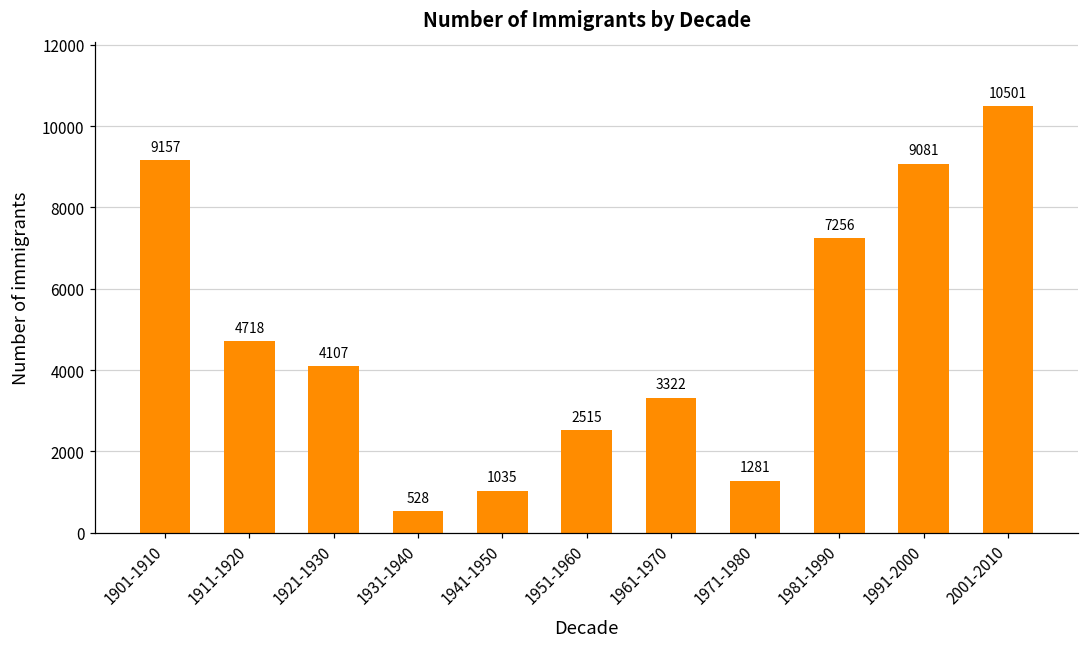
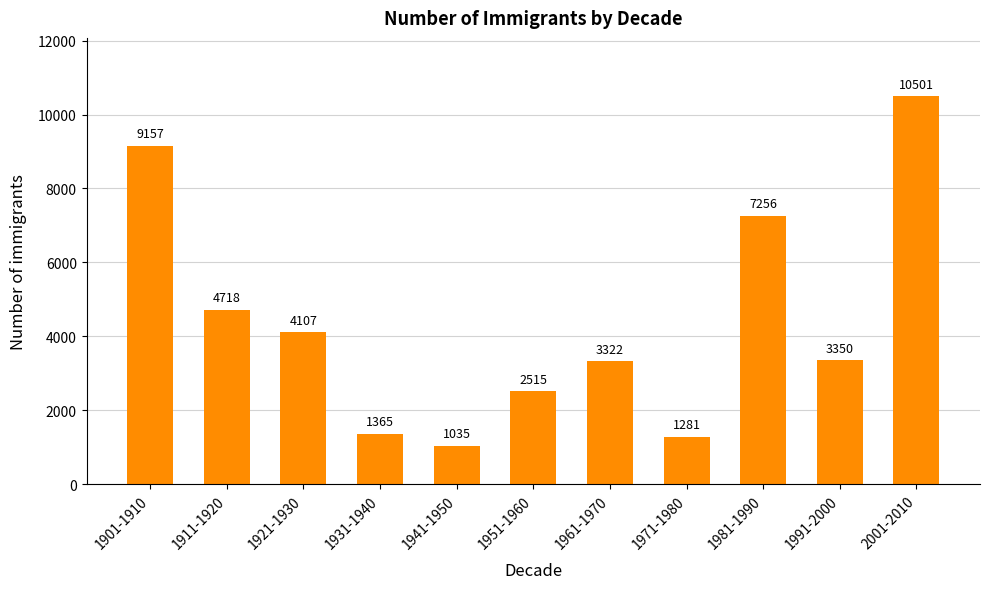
  {
    "1901-1910": 9157,
    "1911-1920": 4718,
    "1921-1930": 4107,
-   "1931-1940": 528,
+   "1931-1940": 1365,
    "1941-1950": 1035,
    "1951-1960": 2515,
    "1961-1970": 3322,
    "1971-1980": 1281,
    "1981-1990": 7256,
-   "1991-2000": 9081,
+   "1991-2000": 3350,
    "2001-2010": 10501
  }
